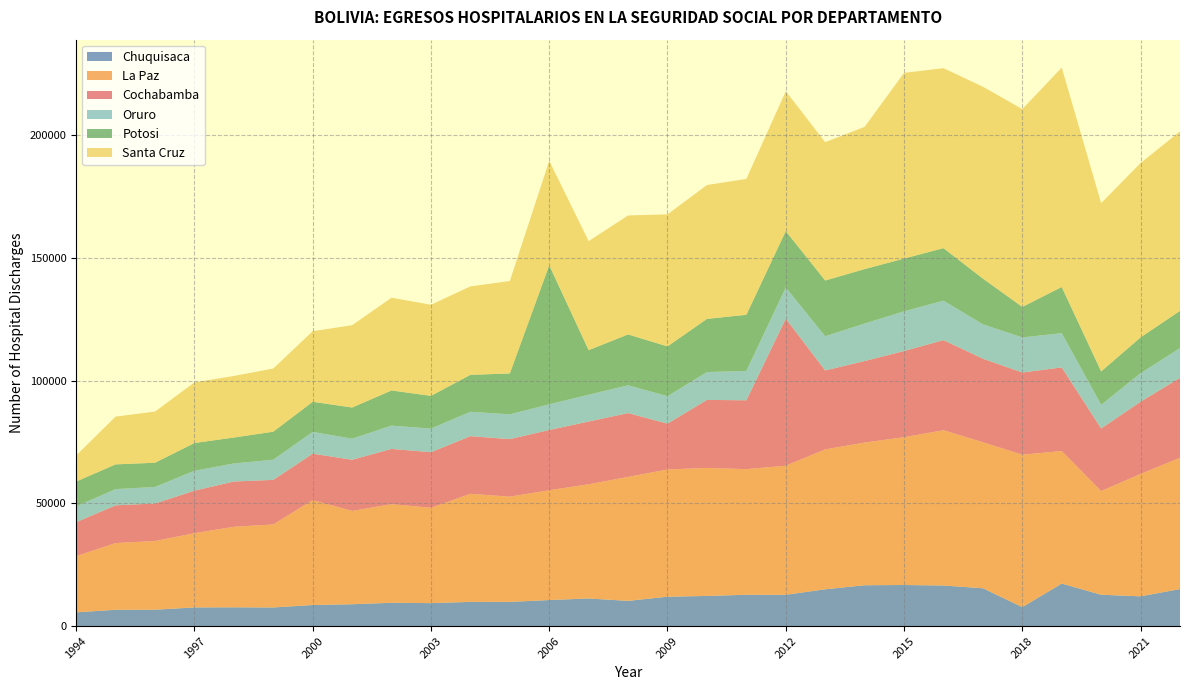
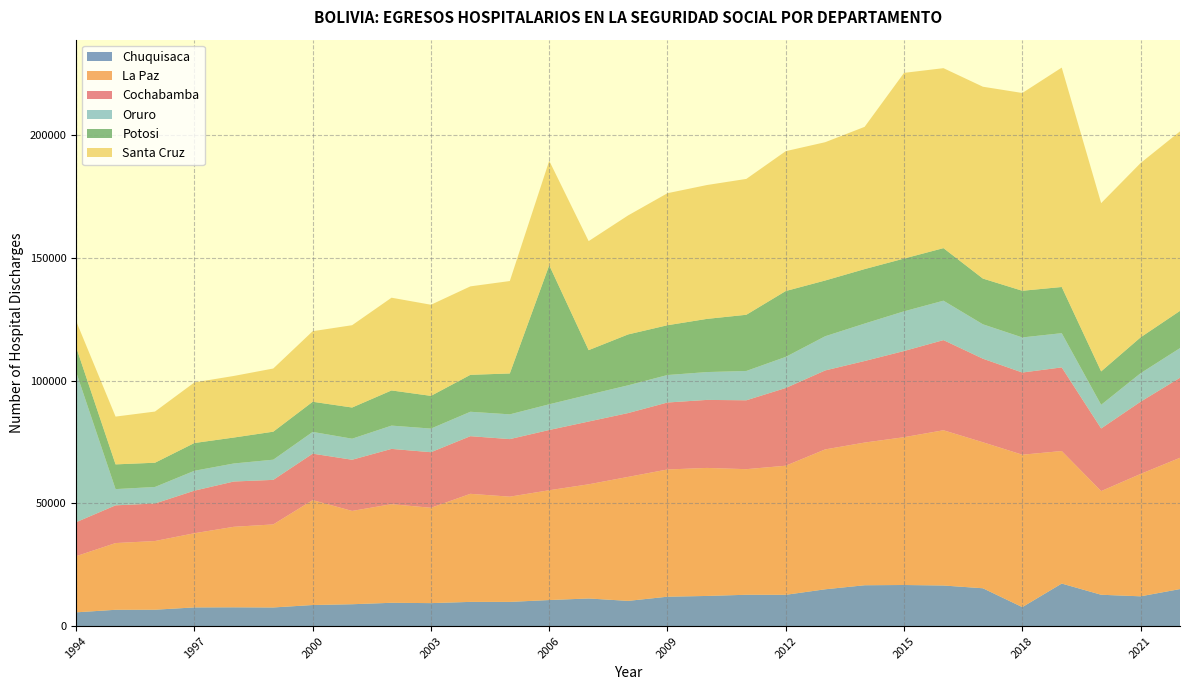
  {
    "Chuquisaca": {
      "1994": 6000,
      "1997": 8000,
      "2000": 9000,
      "2003": 9000,
      "2006": 11000,
      "2009": 12000,
      "2012": 13000,
      "2015": 17000,
      "2018": 8000,
      "2021": 12000
    },
    "La Paz": {
      "1994": 23000,
      "1997": 30000,
      "2000": 43000,
      "2003": 39000,
      "2006": 45000,
      "2009": 52000,
      "2012": 53000,
      "2015": 60000,
      "2018": 62000,
      "2021": 50000
    },
    "Cochabamba": {
      "1994": 14000,
      "1997": 17000,
      "2000": 19000,
      "2003": 23000,
      "2006": 25000,
-     "2009": 19000,
-     "2012": 60000,
+     "2009": 27000,
+     "2012": 32000,
      "2015": 35000,
      "2018": 34000,
      "2021": 29000
    },
    "Oruro": {
-     "1994": 6000,
+     "1994": 61000,
      "1997": 8000,
      "2000": 9000,
      "2003": 10000,
      "2006": 10000,
      "2009": 11000,
      "2012": 13000,
      "2015": 16000,
      "2018": 14000,
      "2021": 12000
    },
    "Potosi": {
      "1994": 10000,
      "1997": 11000,
      "2000": 12000,
      "2003": 13000,
      "2006": 57000,
      "2009": 20000,
-     "2012": 23000,
+     "2012": 27000,
      "2015": 22000,
-     "2018": 12000,
+     "2018": 19000,
      "2021": 15000
    },
    "Santa Cruz": {
      "1994": 11000,
      "1997": 25000,
      "2000": 29000,
      "2003": 37000,
      "2006": 43000,
      "2009": 54000,
      "2012": 57000,
      "2015": 76000,
      "2018": 81000,
      "2021": 71000
    }
  }
